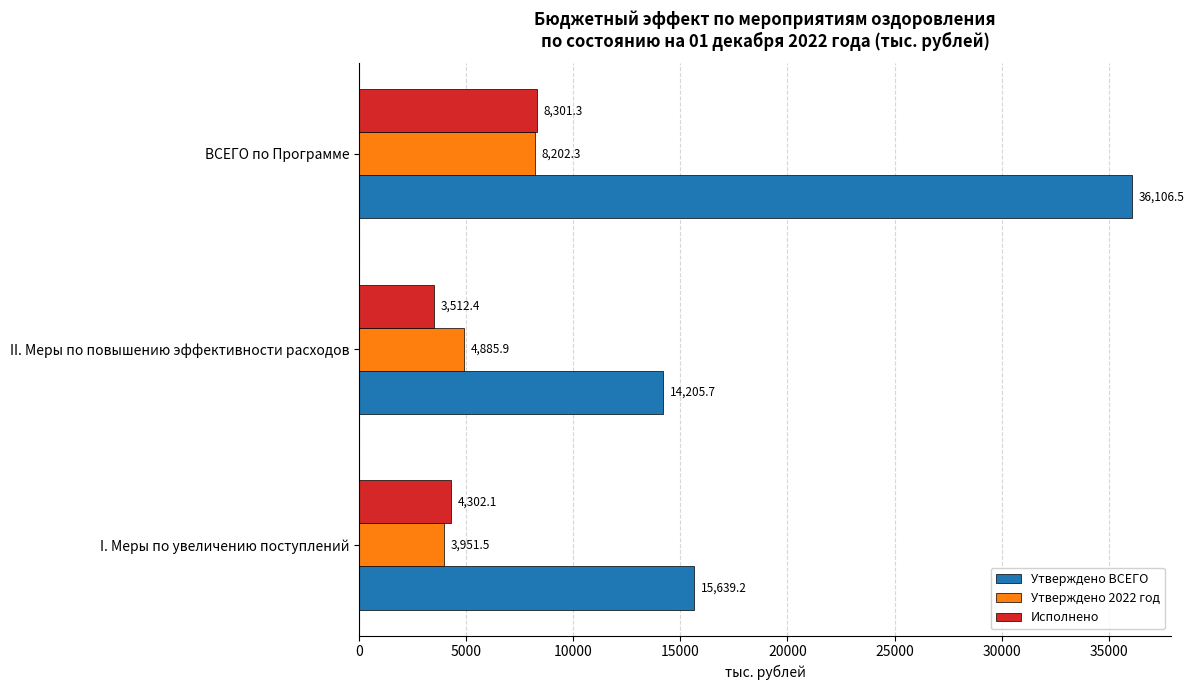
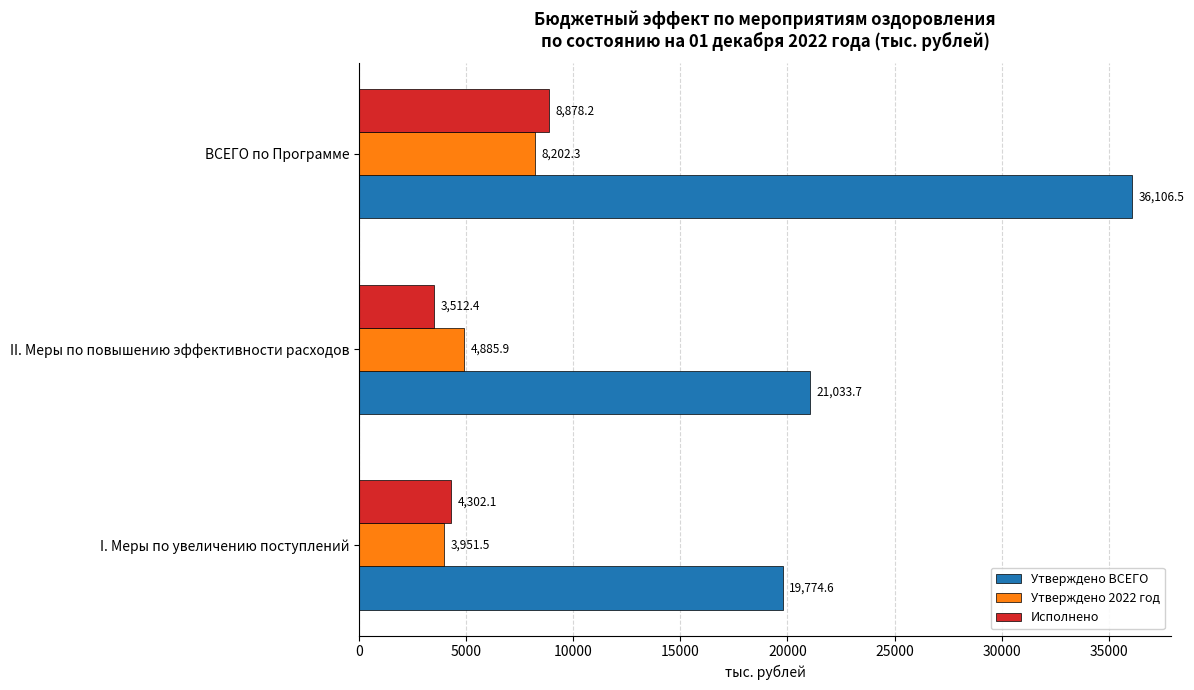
  {
    "Утверждено ВСЕГО": {
      "ВСЕГО по Программе": "36,106.5",
-     "II. Меры по повышению эффективности расходов": "14,205.7",
-     "I. Меры по увеличению поступлений": "15,639.2"
+     "II. Меры по повышению эффективности расходов": "21,033.7",
+     "I. Меры по увеличению поступлений": "19,774.6"
    },
    "Утверждено 2022 год": {
      "ВСЕГО по Программе": "8,202.3",
      "II. Меры по повышению эффективности расходов": "4,885.9",
      "I. Меры по увеличению поступлений": "3,951.5"
    },
    "Исполнено": {
-     "ВСЕГО по Программе": "8,301.3",
+     "ВСЕГО по Программе": "8,878.2",
      "II. Меры по повышению эффективности расходов": "3,512.4",
      "I. Меры по увеличению поступлений": "4,302.1"
    }
  }
